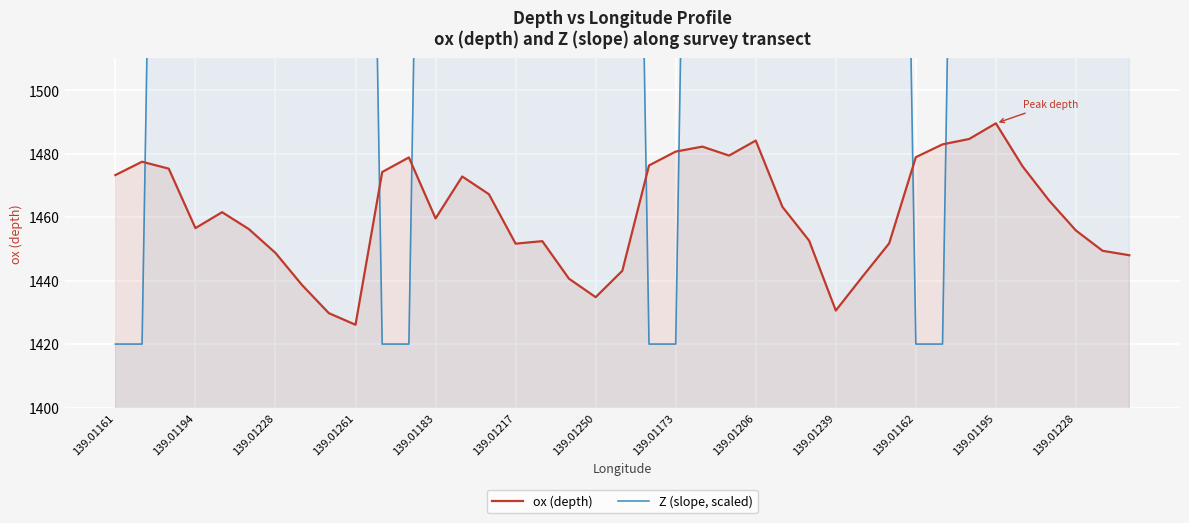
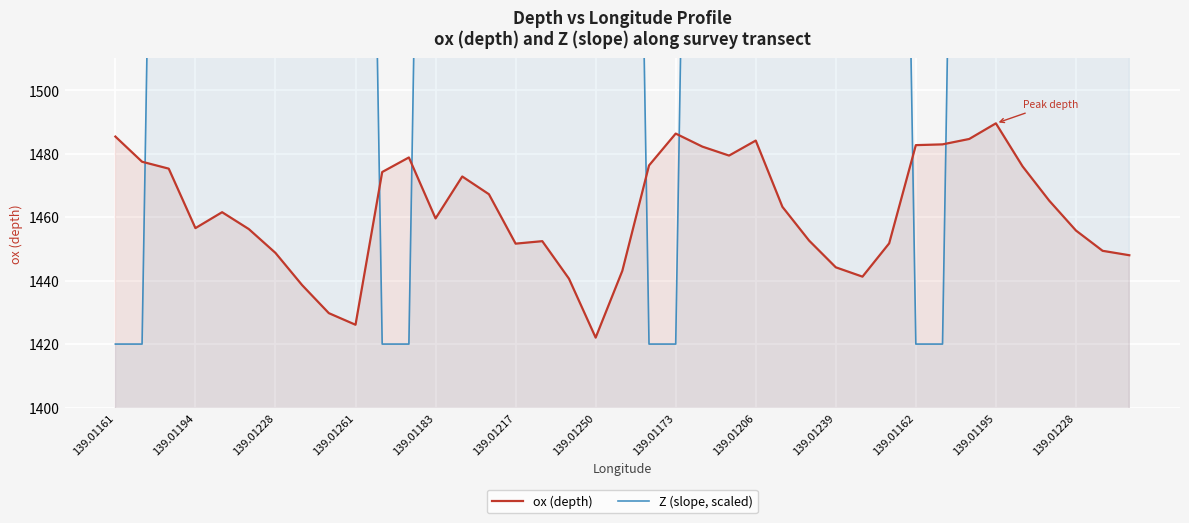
  {
    "ox (depth)": {
-     "139.01161": 1473,
+     "139.01161": 1485,
      "139.01194": 1457,
      "139.01261": 1426,
      "139.01183": 1460,
      "139.01217": 1452,
-     "139.01250": 1435,
-     "139.01173": 1481,
+     "139.01250": 1422,
+     "139.01173": 1486,
      "139.01206": 1484,
-     "139.01239": 1431,
-     "139.01162": 1479,
+     "139.01239": 1444,
+     "139.01162": 1483,
      "139.01195": 1490
    },
    "Z (slope, scaled)": {
      "139.01161": 1420,
      "139.01173": 1420,
      "139.01162": 1420
    }
  }
